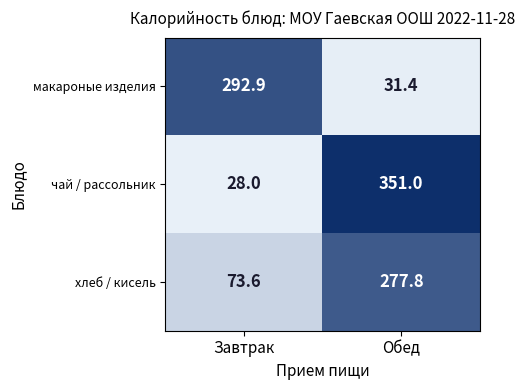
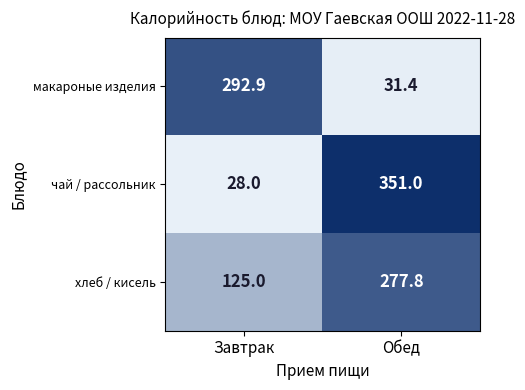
  {
    "макароные изделия": {
      "Завтрак": 292.9,
      "Обед": 31.4
    },
    "чай / рассольник": {
      "Завтрак": 28.0,
      "Обед": 351.0
    },
    "хлеб / кисель": {
-     "Завтрак": 73.6,
+     "Завтрак": 125.0,
      "Обед": 277.8
    }
  }
